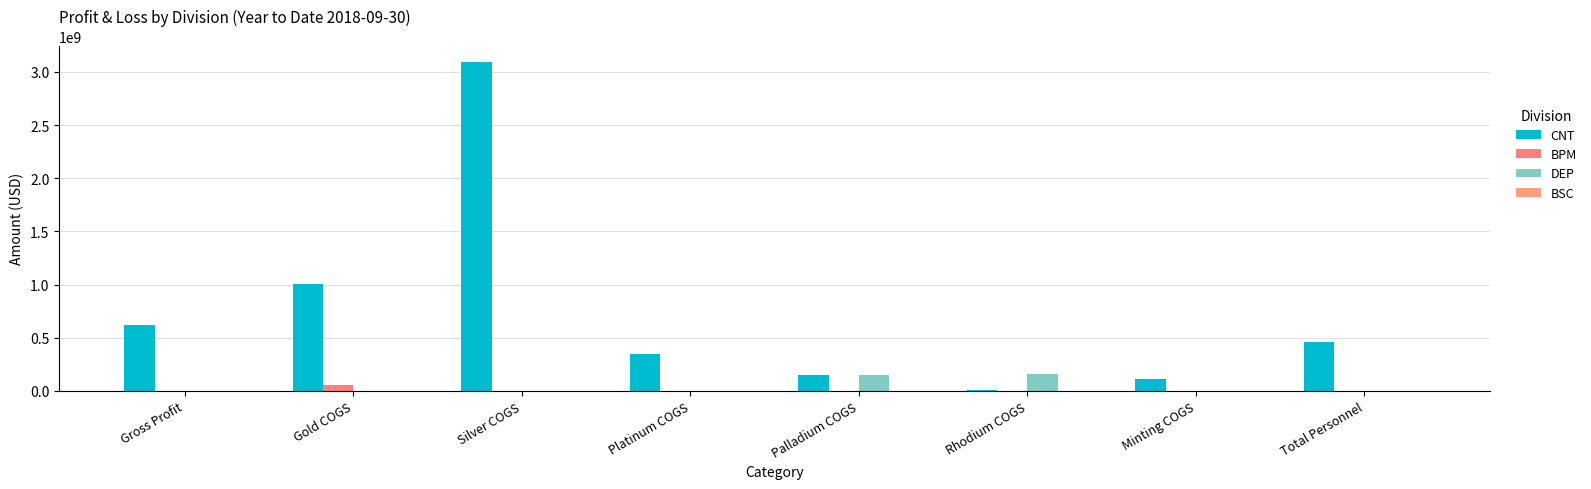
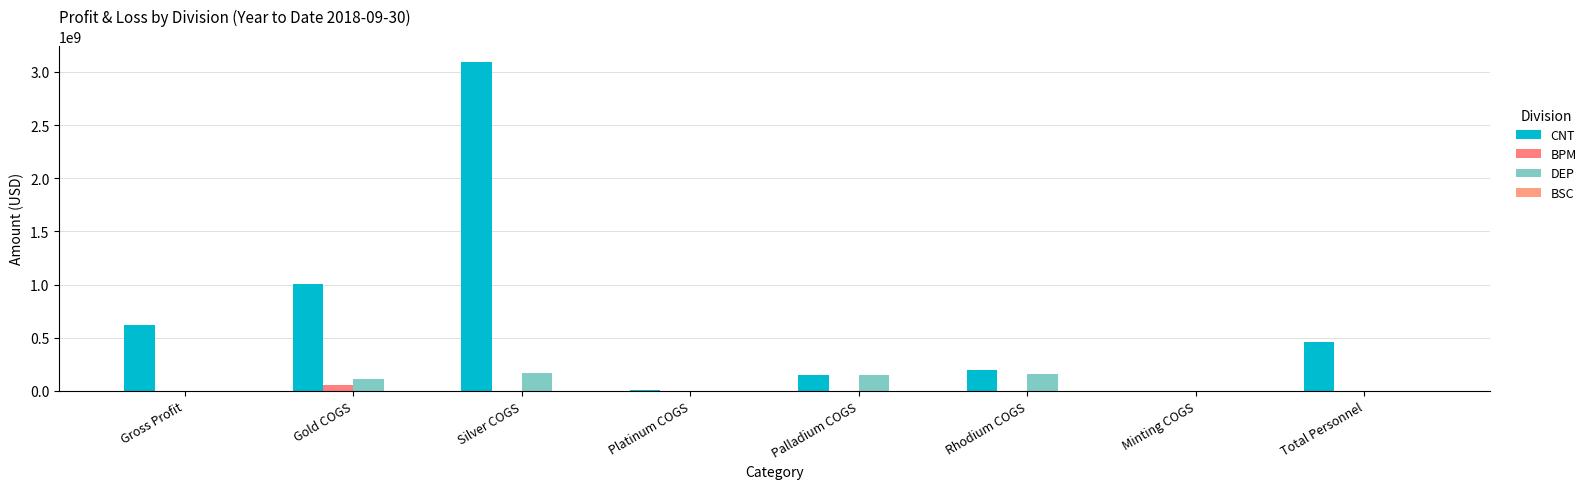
  {
    "CNT": {
      "Gross Profit": 620000000,
      "Gold COGS": 1000000000,
      "Silver COGS": 3090000000,
-     "Platinum COGS": 350000000,
+     "Platinum COGS": 10000000,
      "Palladium COGS": 150000000,
-     "Rhodium COGS": 0,
-     "Minting COGS": 110000000,
+     "Rhodium COGS": 200000000,
+     "Minting COGS": 0,
      "Total Personnel": 460000000
    },
    "DEP": {
-     "Gold COGS": 0,
-     "Silver COGS": 0,
+     "Gold COGS": 110000000,
+     "Silver COGS": 170000000,
      "Platinum COGS": 0,
      "Palladium COGS": 150000000,
      "Rhodium COGS": 160000000,
      "Minting COGS": 0
    }
  }
